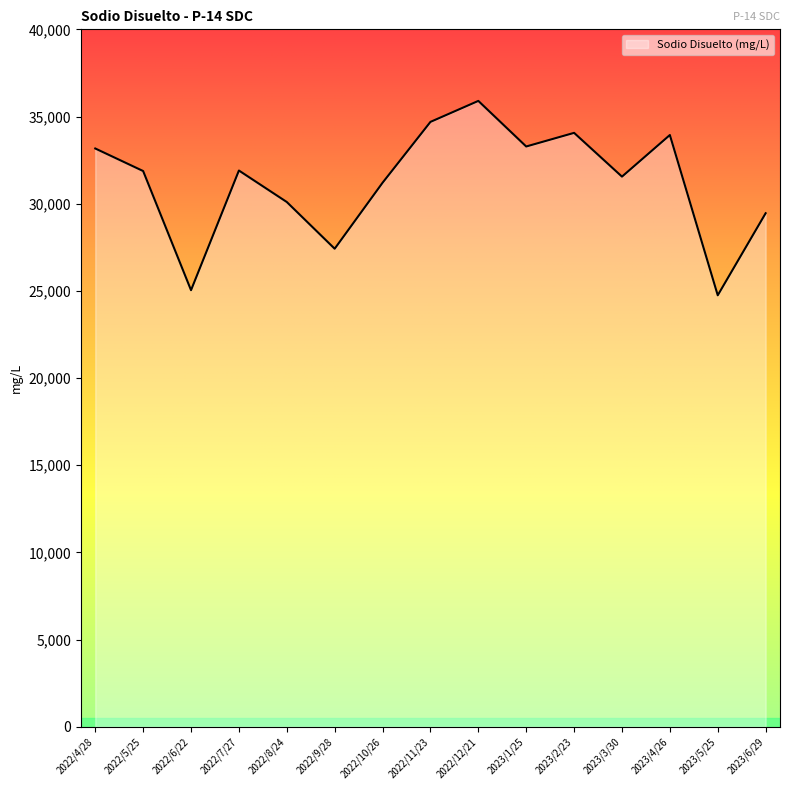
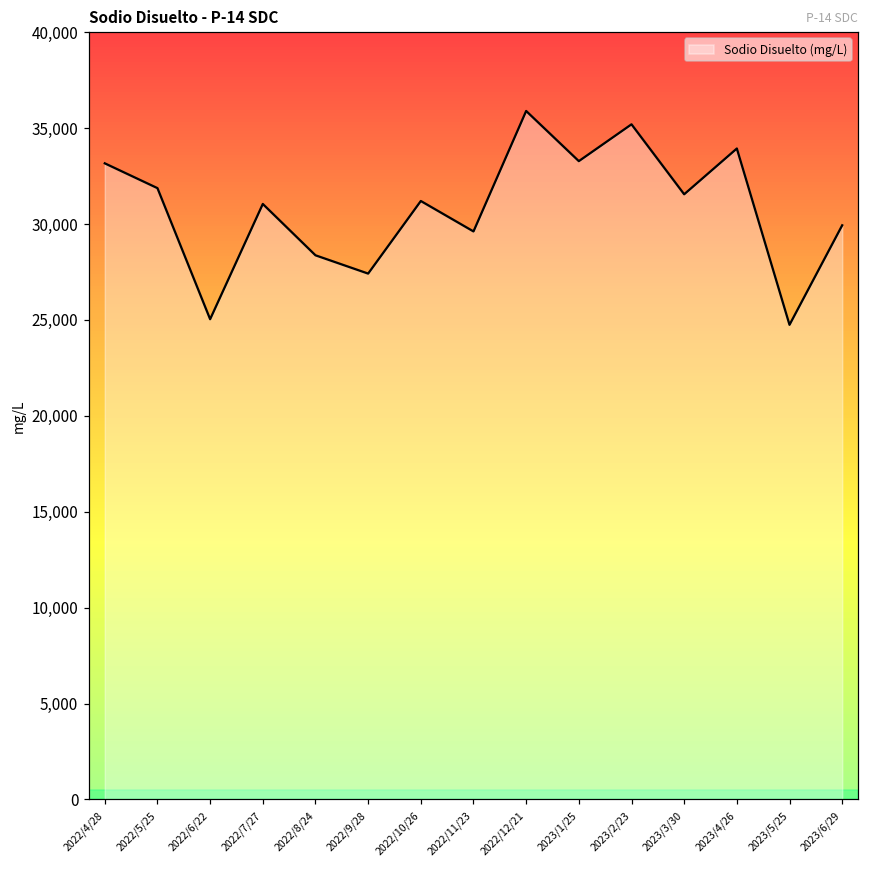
  {
    "2022/4/28": "33,200",
    "2022/5/25": "31,900",
    "2022/6/22": "25,000",
-   "2022/7/27": "31,900",
-   "2022/8/24": "30,100",
+   "2022/7/27": "31,000",
+   "2022/8/24": "28,400",
    "2022/9/28": "27,400",
    "2022/10/26": "31,200",
-   "2022/11/23": "34,700",
+   "2022/11/23": "29,600",
    "2022/12/21": "35,900",
    "2023/1/25": "33,300",
-   "2023/2/23": "34,100",
+   "2023/2/23": "35,200",
    "2023/3/30": "31,600",
    "2023/4/26": "33,900",
    "2023/5/25": "24,700",
-   "2023/6/29": "29,500"
+   "2023/6/29": "29,900"
  }
